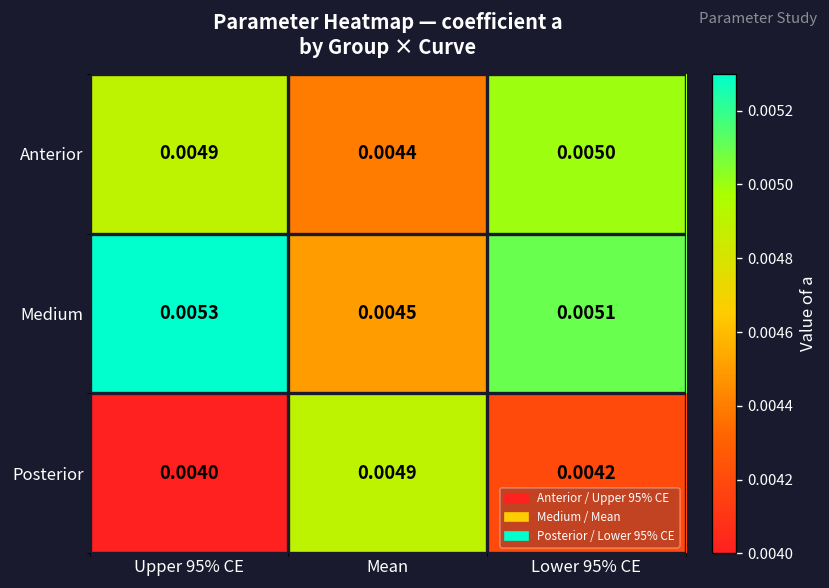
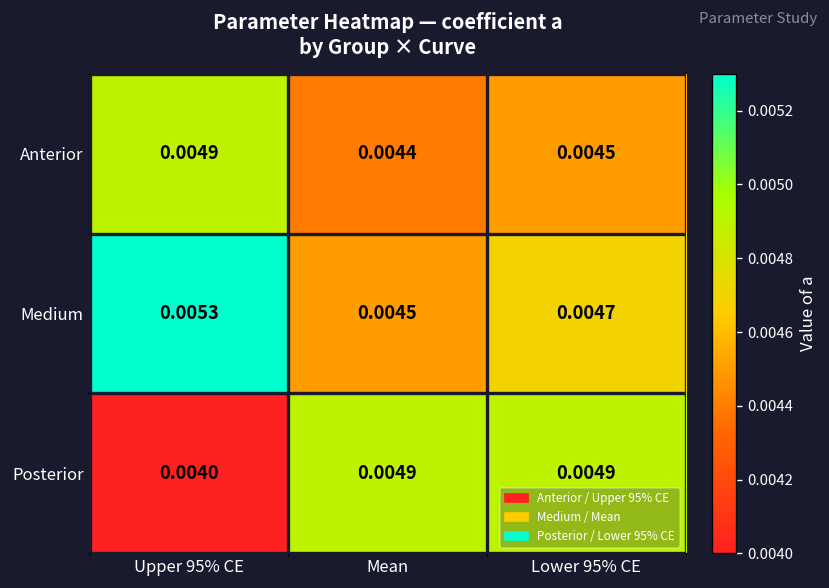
  {
    "Anterior": {
      "Upper 95% CE": 0.0049,
      "Mean": 0.0044,
-     "Lower 95% CE": 0.0050
+     "Lower 95% CE": 0.0045
    },
    "Medium": {
      "Upper 95% CE": 0.0053,
      "Mean": 0.0045,
-     "Lower 95% CE": 0.0051
+     "Lower 95% CE": 0.0047
    },
    "Posterior": {
      "Upper 95% CE": 0.0040,
      "Mean": 0.0049,
-     "Lower 95% CE": 0.0042
+     "Lower 95% CE": 0.0049
    }
  }
